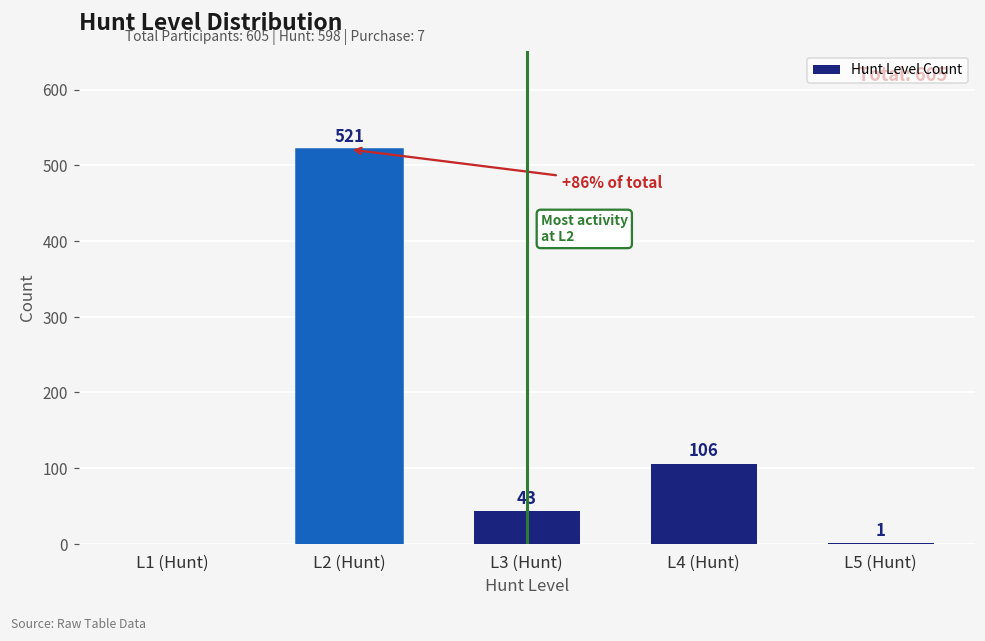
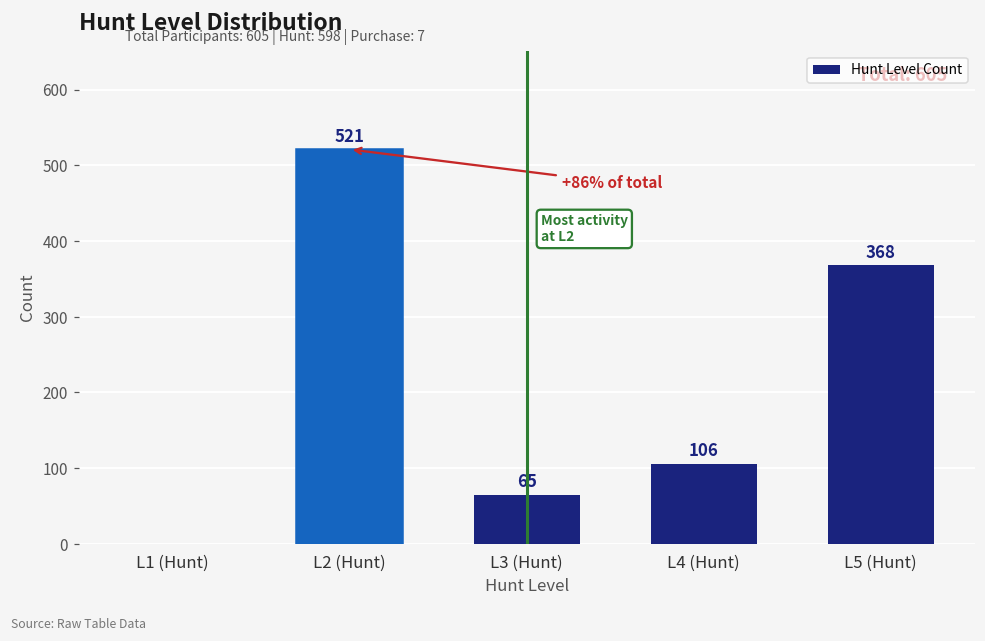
  {
    "L2 (Hunt)": 521,
-   "L3 (Hunt)": 43,
+   "L3 (Hunt)": 65,
    "L4 (Hunt)": 106,
-   "L5 (Hunt)": 1
+   "L5 (Hunt)": 368
  }
